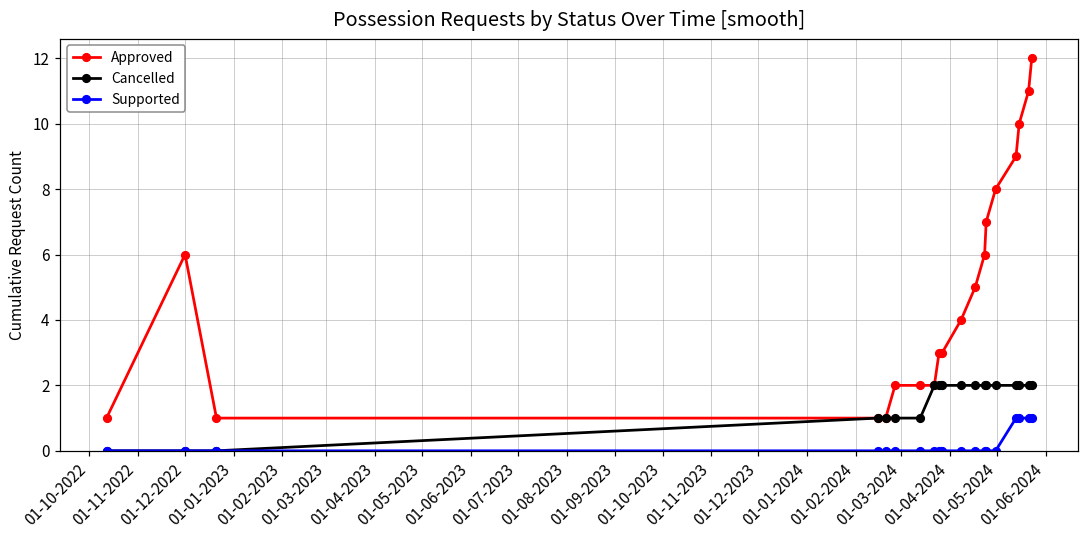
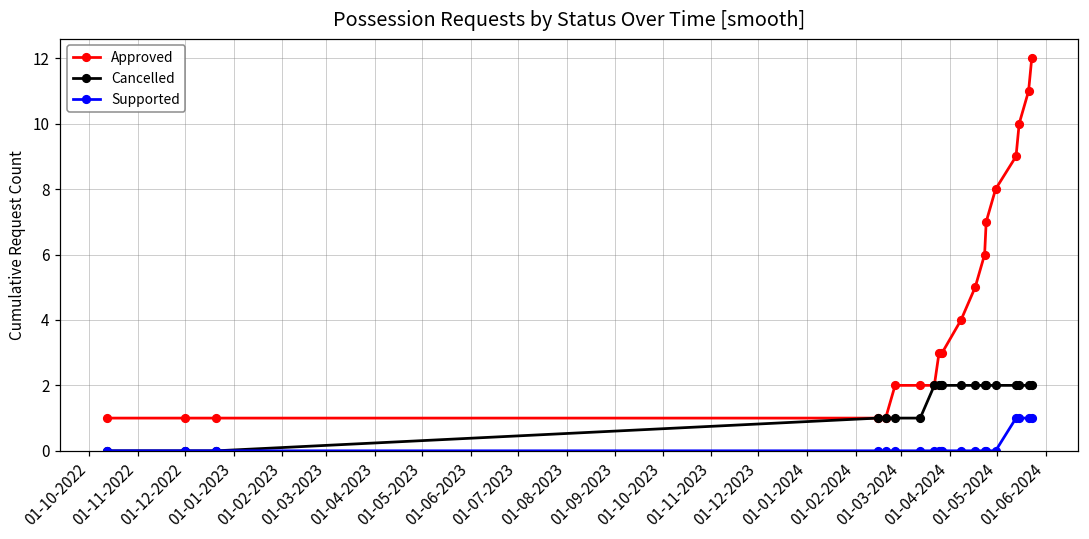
  {
    "Approved": {
-     "01-12-2022": 6
+     "01-12-2022": 1
    }
  }
